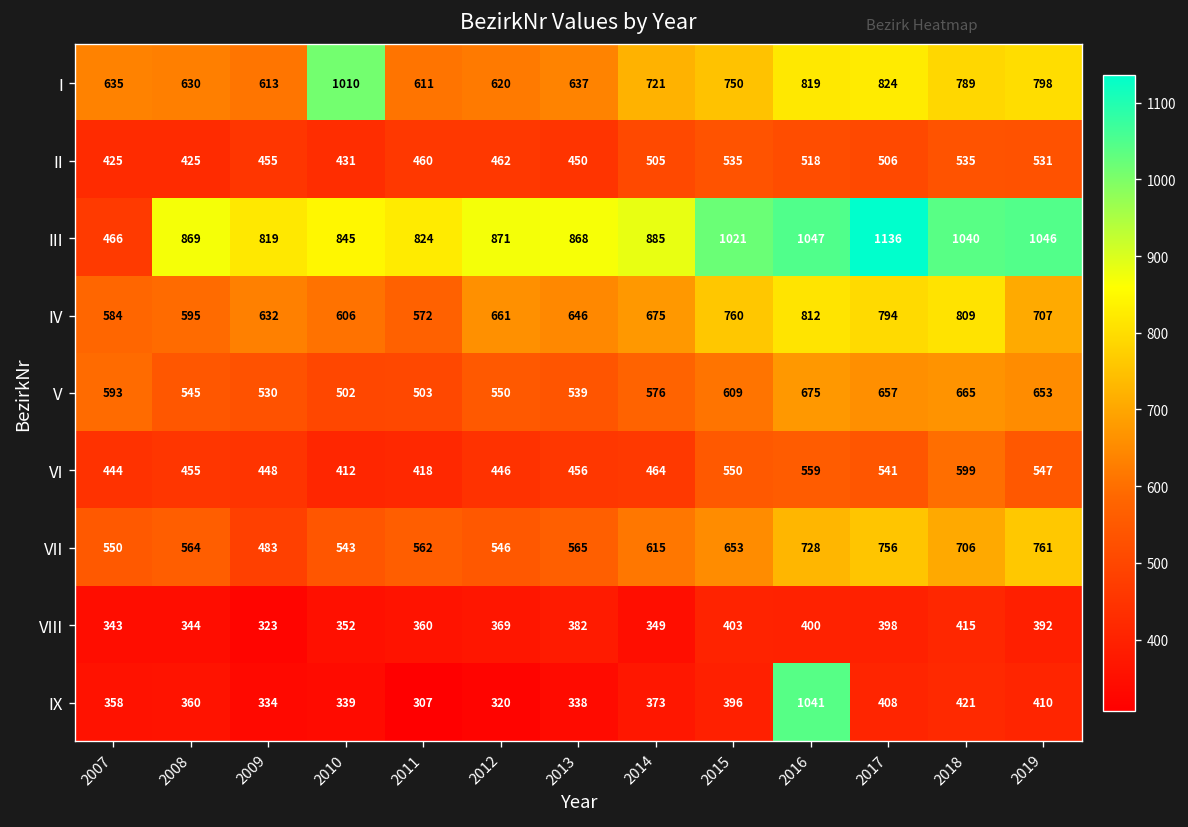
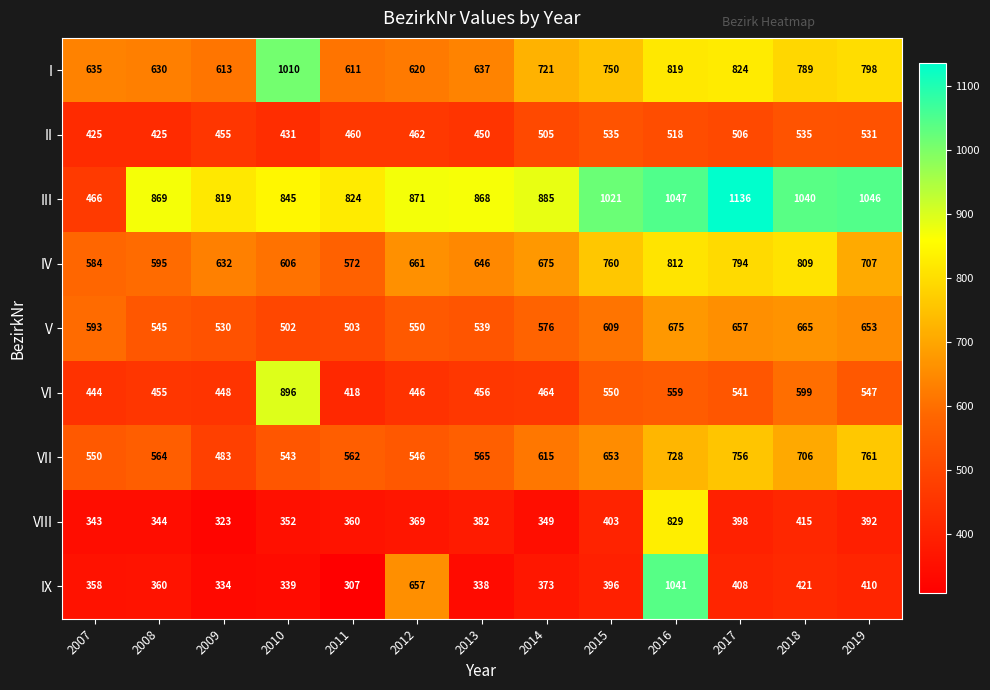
  {
    "I": {
      "2007": 635,
      "2008": 630,
      "2009": 613,
      "2010": 1010,
      "2011": 611,
      "2012": 620,
      "2013": 637,
      "2014": 721,
      "2015": 750,
      "2016": 819,
      "2017": 824,
      "2018": 789,
      "2019": 798
    },
    "II": {
      "2007": 425,
      "2008": 425,
      "2009": 455,
      "2010": 431,
      "2011": 460,
      "2012": 462,
      "2013": 450,
      "2014": 505,
      "2015": 535,
      "2016": 518,
      "2017": 506,
      "2018": 535,
      "2019": 531
    },
    "III": {
      "2007": 466,
      "2008": 869,
      "2009": 819,
      "2010": 845,
      "2011": 824,
      "2012": 871,
      "2013": 868,
      "2014": 885,
      "2015": 1021,
      "2016": 1047,
      "2017": 1136,
      "2018": 1040,
      "2019": 1046
    },
    "IV": {
      "2007": 584,
      "2008": 595,
      "2009": 632,
      "2010": 606,
      "2011": 572,
      "2012": 661,
      "2013": 646,
      "2014": 675,
      "2015": 760,
      "2016": 812,
      "2017": 794,
      "2018": 809,
      "2019": 707
    },
    "V": {
      "2007": 593,
      "2008": 545,
      "2009": 530,
      "2010": 502,
      "2011": 503,
      "2012": 550,
      "2013": 539,
      "2014": 576,
      "2015": 609,
      "2016": 675,
      "2017": 657,
      "2018": 665,
      "2019": 653
    },
    "VI": {
      "2007": 444,
      "2008": 455,
      "2009": 448,
-     "2010": 412,
+     "2010": 896,
      "2011": 418,
      "2012": 446,
      "2013": 456,
      "2014": 464,
      "2015": 550,
      "2016": 559,
      "2017": 541,
      "2018": 599,
      "2019": 547
    },
    "VII": {
      "2007": 550,
      "2008": 564,
      "2009": 483,
      "2010": 543,
      "2011": 562,
      "2012": 546,
      "2013": 565,
      "2014": 615,
      "2015": 653,
      "2016": 728,
      "2017": 756,
      "2018": 706,
      "2019": 761
    },
    "VIII": {
      "2007": 343,
      "2008": 344,
      "2009": 323,
      "2010": 352,
      "2011": 360,
      "2012": 369,
      "2013": 382,
      "2014": 349,
      "2015": 403,
-     "2016": 400,
+     "2016": 829,
      "2017": 398,
      "2018": 415,
      "2019": 392
    },
    "IX": {
      "2007": 358,
      "2008": 360,
      "2009": 334,
      "2010": 339,
      "2011": 307,
-     "2012": 320,
+     "2012": 657,
      "2013": 338,
      "2014": 373,
      "2015": 396,
      "2016": 1041,
      "2017": 408,
      "2018": 421,
      "2019": 410
    }
  }
